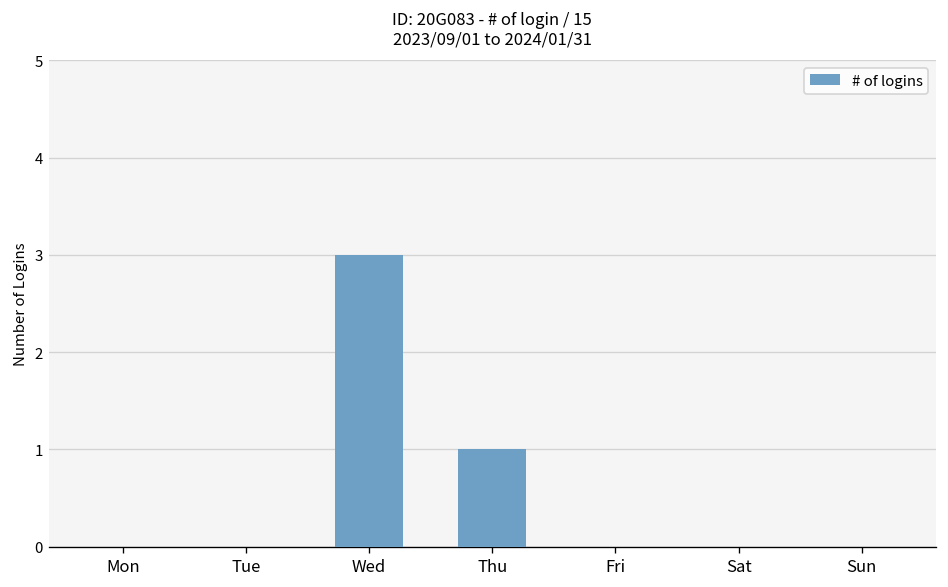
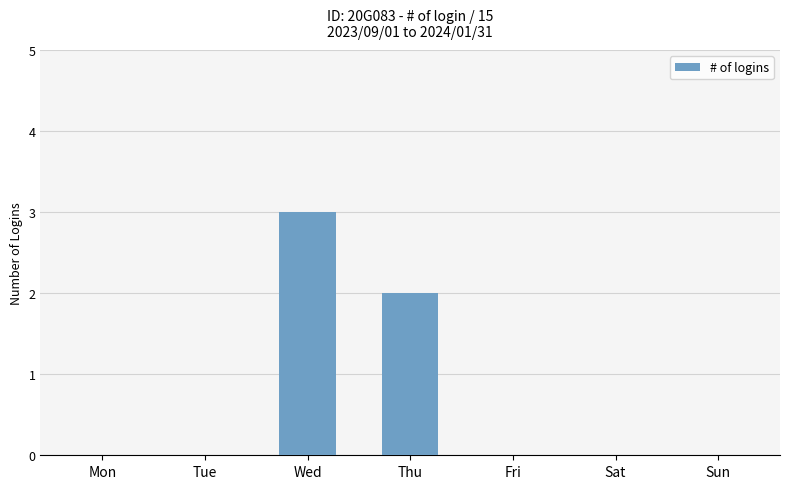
  {
    "Mon": 0,
    "Tue": 0,
    "Wed": 3,
-   "Thu": 1,
+   "Thu": 2,
    "Fri": 0,
    "Sat": 0,
    "Sun": 0
  }
